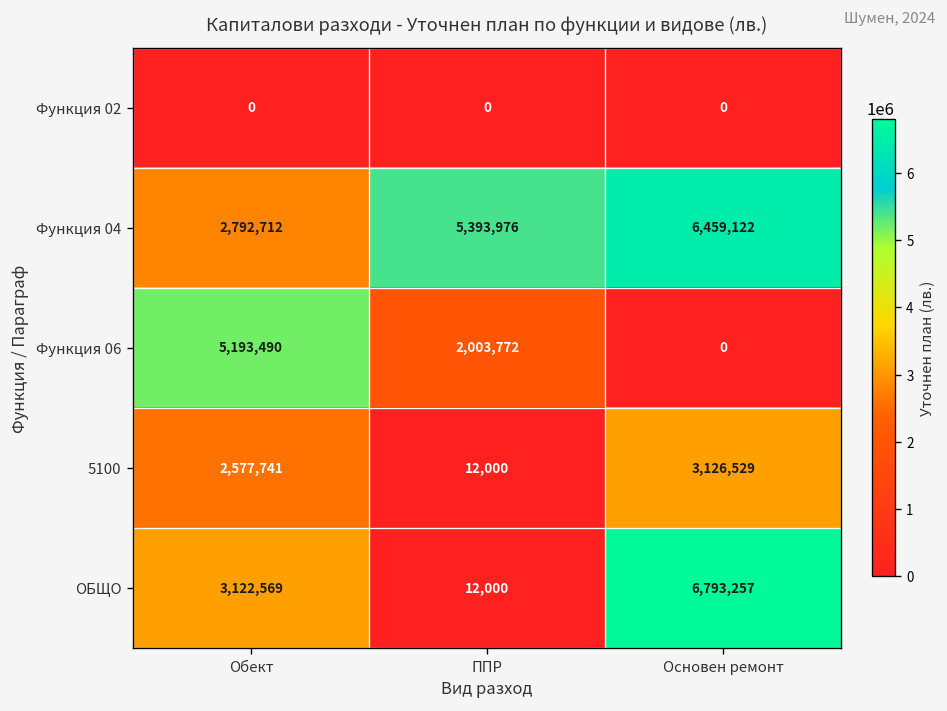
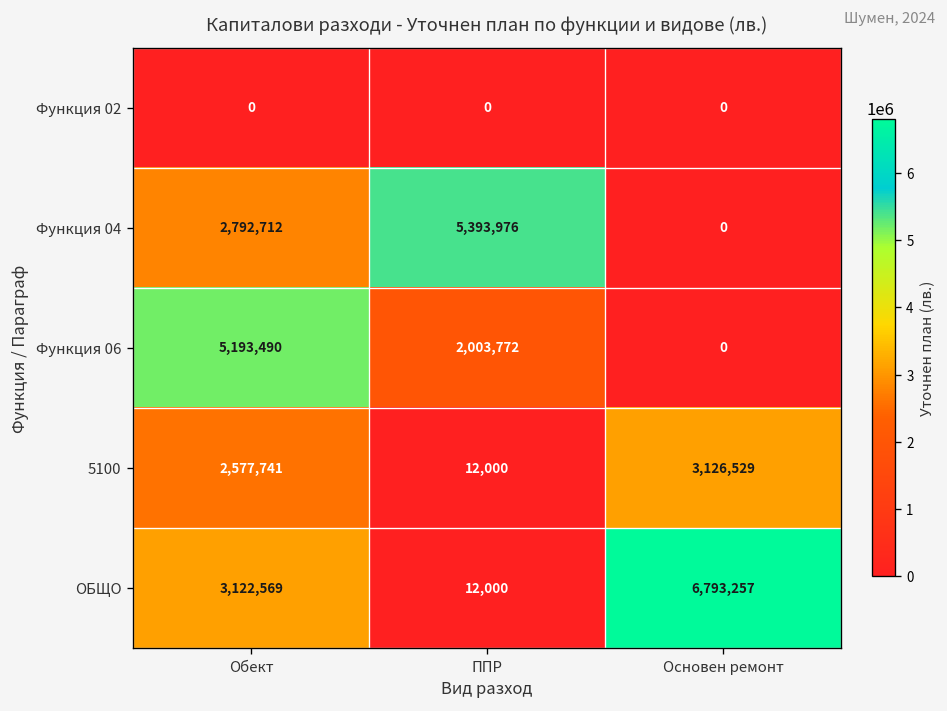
  {
    "Функция 02": {
      "Обект": "0",
      "ППР": "0",
      "Основен ремонт": "0"
    },
    "Функция 04": {
      "Обект": "2,792,712",
      "ППР": "5,393,976",
-     "Основен ремонт": "6,459,122"
+     "Основен ремонт": "0"
    },
    "Функция 06": {
      "Обект": "5,193,490",
      "ППР": "2,003,772",
      "Основен ремонт": "0"
    },
    "5100": {
      "Обект": "2,577,741",
      "ППР": "12,000",
      "Основен ремонт": "3,126,529"
    },
    "ОБЩО": {
      "Обект": "3,122,569",
      "ППР": "12,000",
      "Основен ремонт": "6,793,257"
    }
  }
